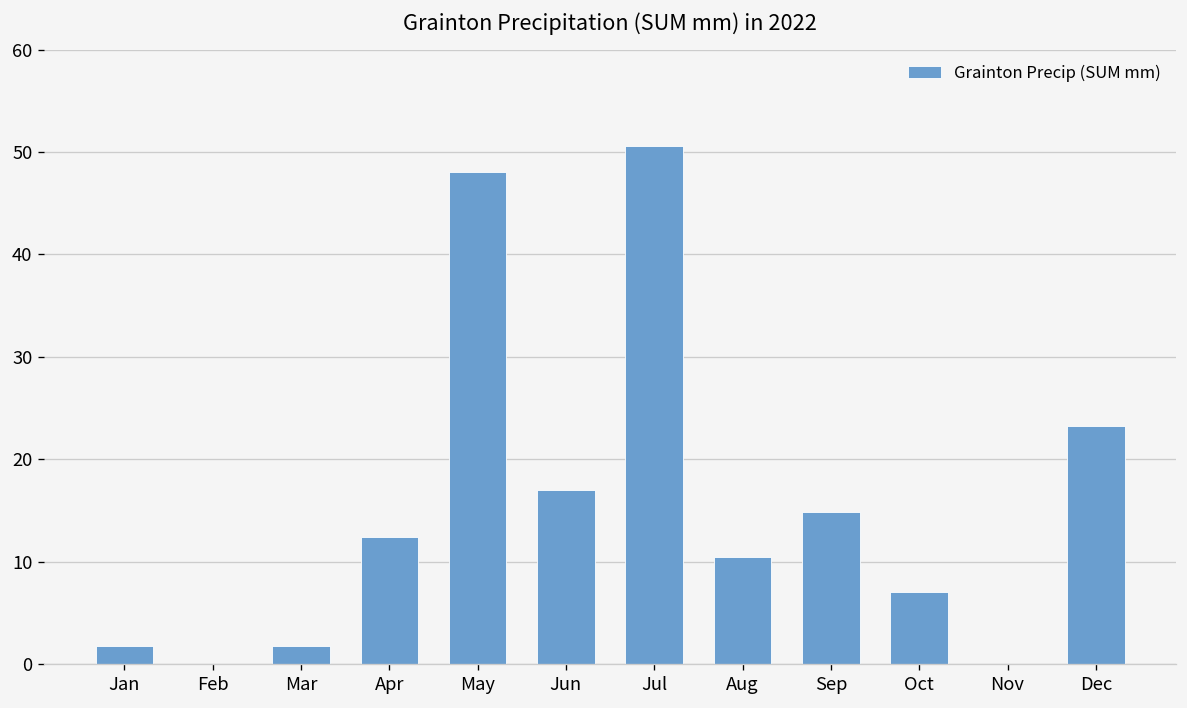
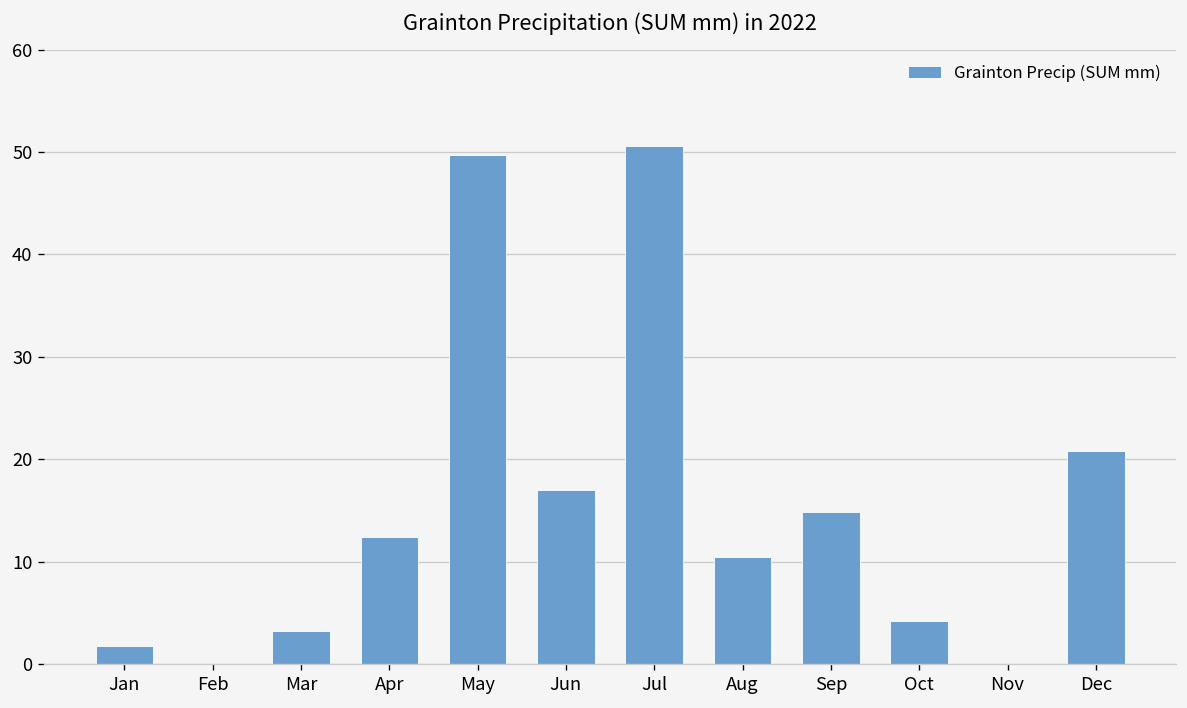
  {
    "Jan": 2,
    "Feb": 0,
-   "Mar": 2,
+   "Mar": 3,
    "Apr": 12,
-   "May": 48,
+   "May": 50,
    "Jun": 17,
    "Jul": 51,
    "Aug": 10,
    "Sep": 15,
-   "Oct": 7,
+   "Oct": 4,
    "Nov": 0,
-   "Dec": 23
+   "Dec": 21
  }
